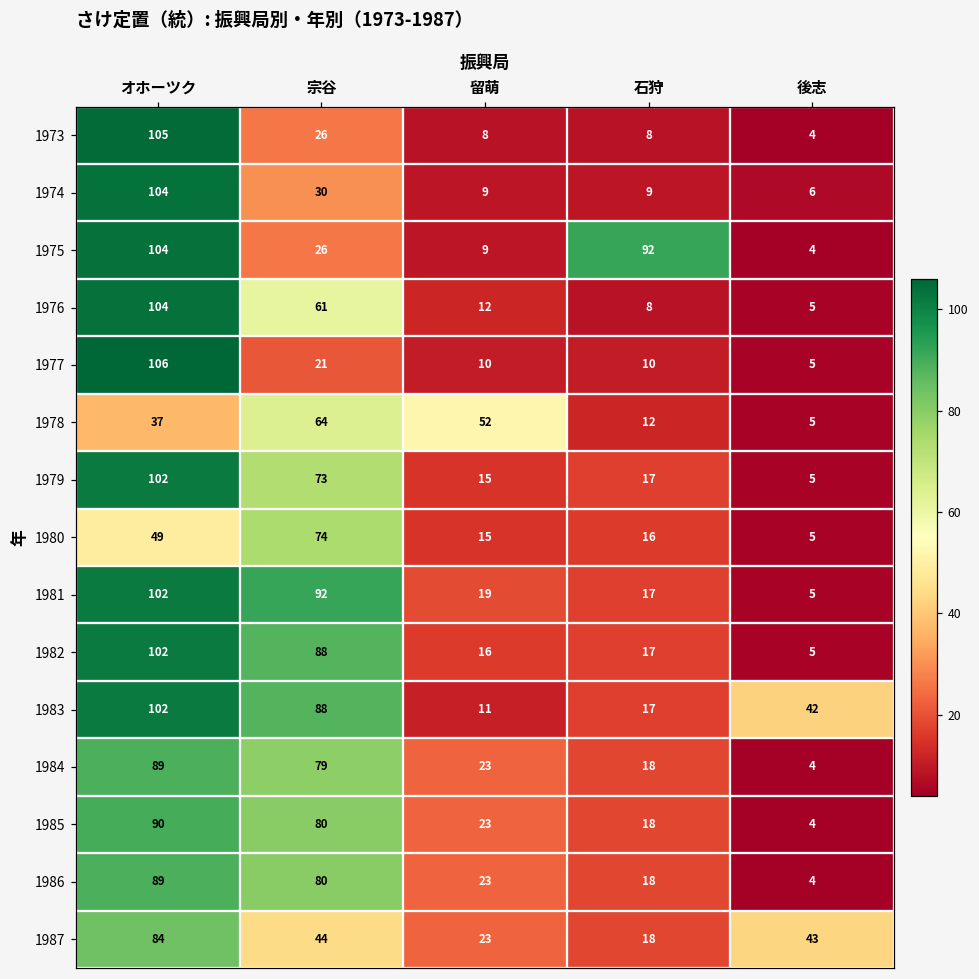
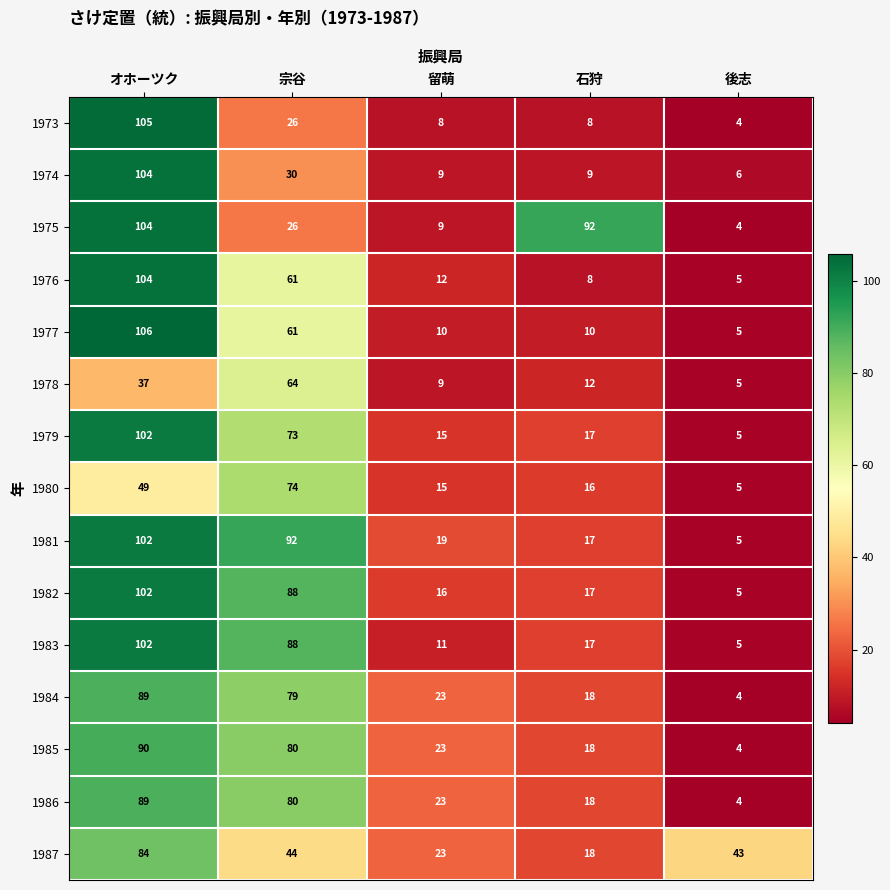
  {
    "1973": {
      "オホーツク": 105,
      "宗谷": 26,
      "留萌": 8,
      "石狩": 8,
      "後志": 4
    },
    "1974": {
      "オホーツク": 104,
      "宗谷": 30,
      "留萌": 9,
      "石狩": 9,
      "後志": 6
    },
    "1975": {
      "オホーツク": 104,
      "宗谷": 26,
      "留萌": 9,
      "石狩": 92,
      "後志": 4
    },
    "1976": {
      "オホーツク": 104,
      "宗谷": 61,
      "留萌": 12,
      "石狩": 8,
      "後志": 5
    },
    "1977": {
      "オホーツク": 106,
-     "宗谷": 21,
+     "宗谷": 61,
      "留萌": 10,
      "石狩": 10,
      "後志": 5
    },
    "1978": {
      "オホーツク": 37,
      "宗谷": 64,
-     "留萌": 52,
+     "留萌": 9,
      "石狩": 12,
      "後志": 5
    },
    "1979": {
      "オホーツク": 102,
      "宗谷": 73,
      "留萌": 15,
      "石狩": 17,
      "後志": 5
    },
    "1980": {
      "オホーツク": 49,
      "宗谷": 74,
      "留萌": 15,
      "石狩": 16,
      "後志": 5
    },
    "1981": {
      "オホーツク": 102,
      "宗谷": 92,
      "留萌": 19,
      "石狩": 17,
      "後志": 5
    },
    "1982": {
      "オホーツク": 102,
      "宗谷": 88,
      "留萌": 16,
      "石狩": 17,
      "後志": 5
    },
    "1983": {
      "オホーツク": 102,
      "宗谷": 88,
      "留萌": 11,
      "石狩": 17,
-     "後志": 42
+     "後志": 5
    },
    "1984": {
      "オホーツク": 89,
      "宗谷": 79,
      "留萌": 23,
      "石狩": 18,
      "後志": 4
    },
    "1985": {
      "オホーツク": 90,
      "宗谷": 80,
      "留萌": 23,
      "石狩": 18,
      "後志": 4
    },
    "1986": {
      "オホーツク": 89,
      "宗谷": 80,
      "留萌": 23,
      "石狩": 18,
      "後志": 4
    },
    "1987": {
      "オホーツク": 84,
      "宗谷": 44,
      "留萌": 23,
      "石狩": 18,
      "後志": 43
    }
  }
